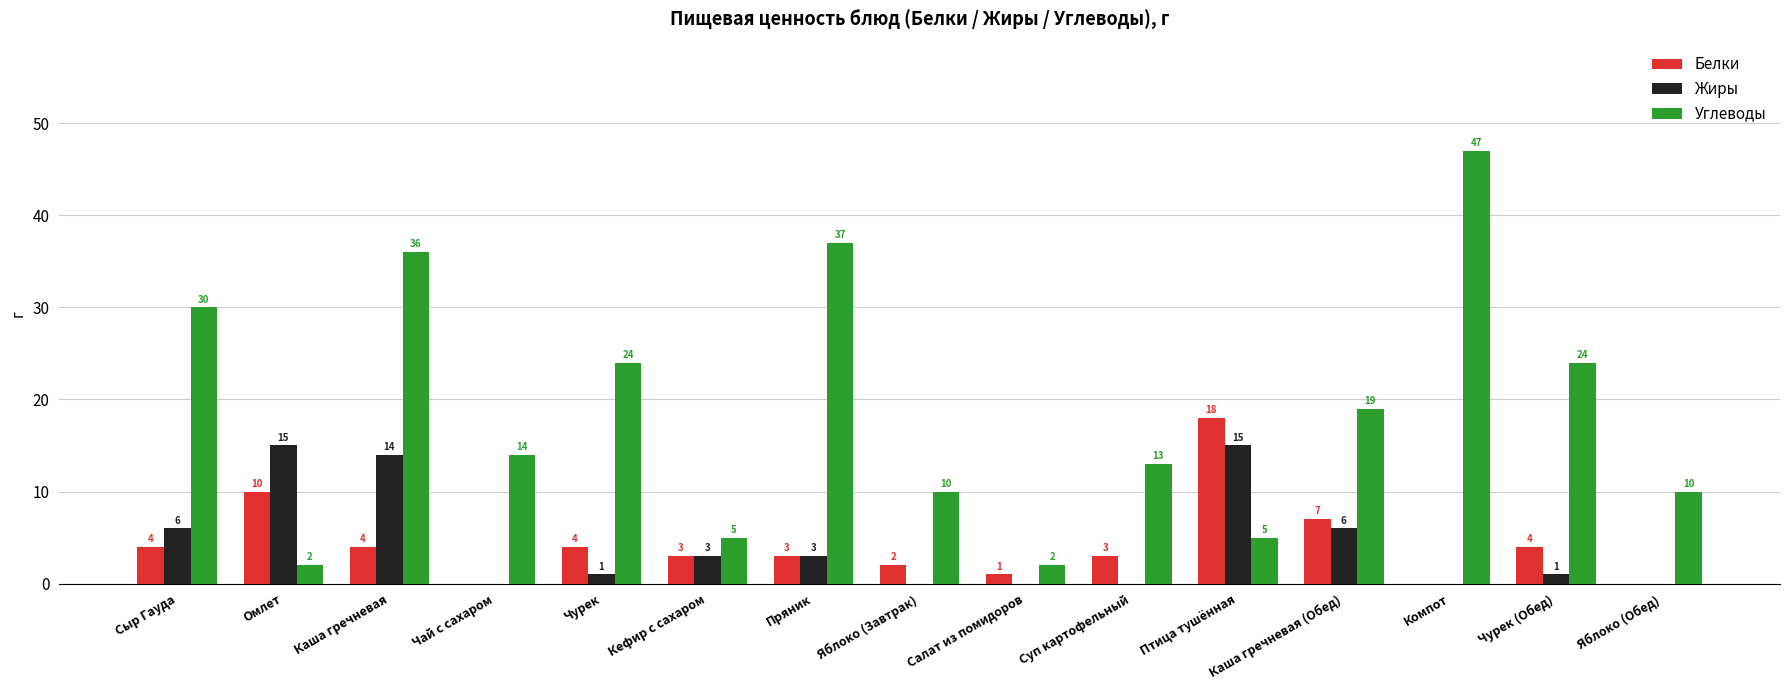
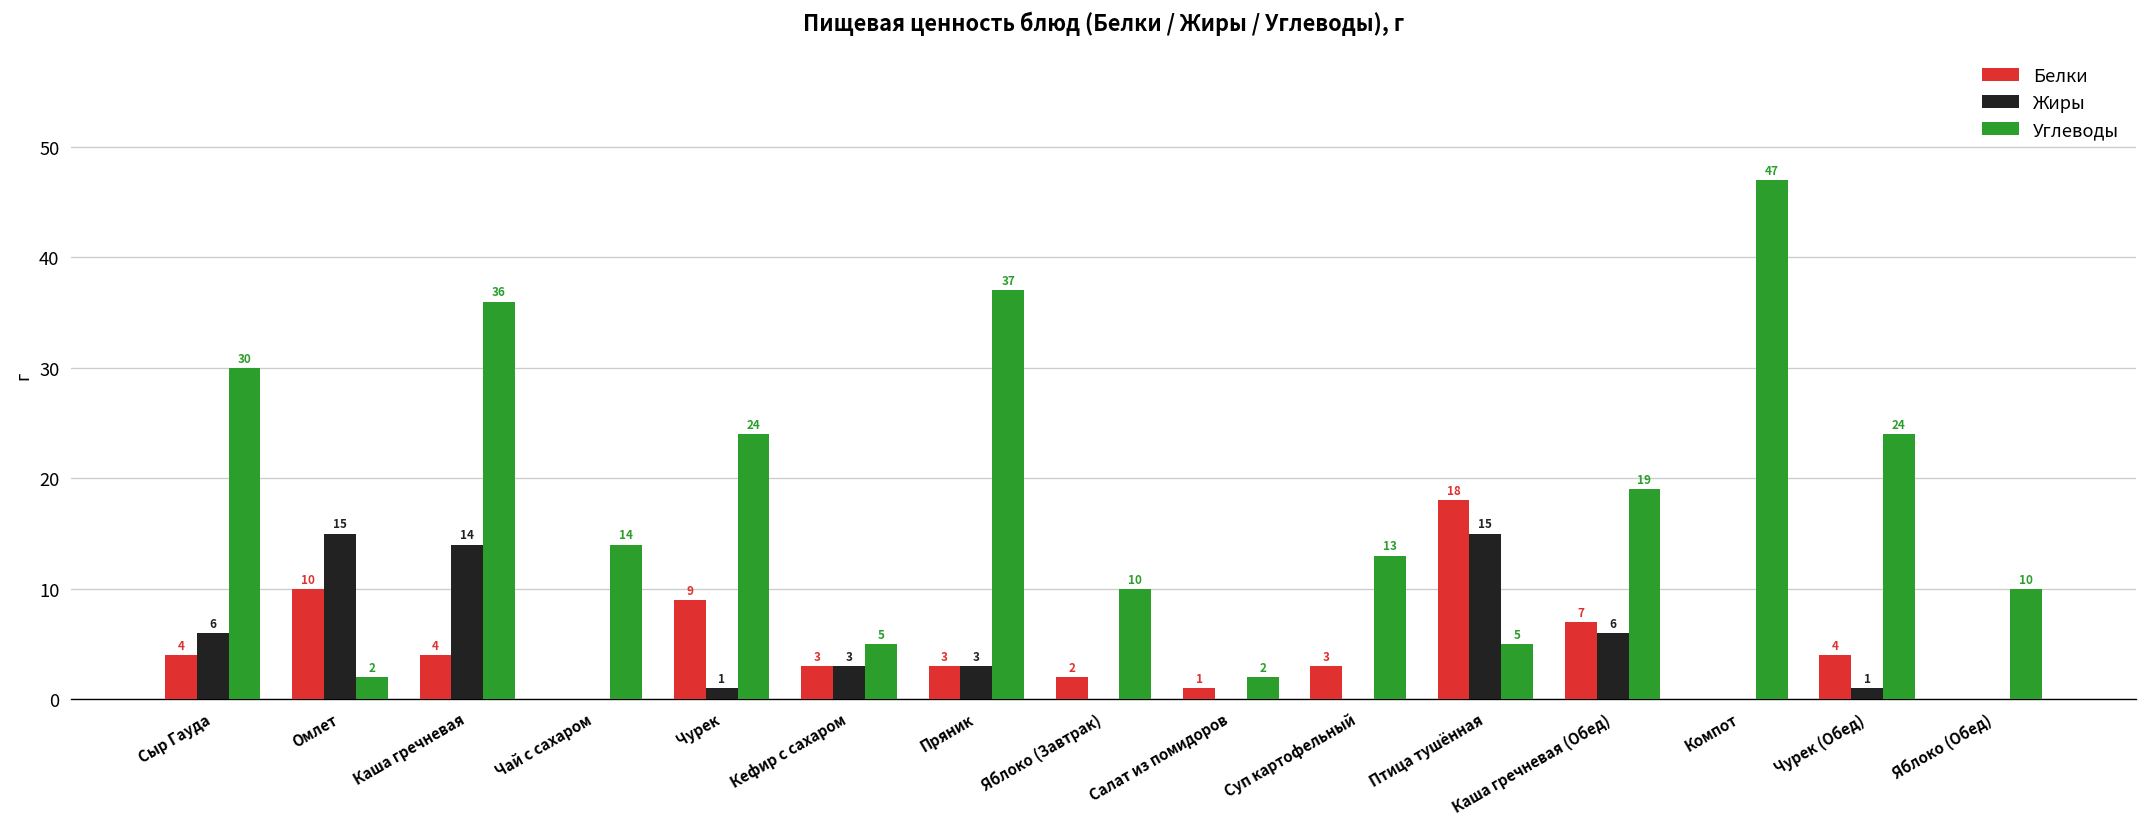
  {
    "Белки": {
      "Сыр Гауда": 4,
      "Омлет": 10,
      "Каша гречневая": 4,
-     "Чурек": 4,
+     "Чурек": 9,
      "Кефир с сахаром": 3,
      "Пряник": 3,
      "Яблоко (Завтрак)": 2,
      "Салат из помидоров": 1,
      "Суп картофельный": 3,
      "Птица тушённая": 18,
      "Каша гречневая (Обед)": 7,
      "Чурек (Обед)": 4
    },
    "Жиры": {
      "Сыр Гауда": 6,
      "Омлет": 15,
      "Каша гречневая": 14,
      "Чурек": 1,
      "Кефир с сахаром": 3,
      "Пряник": 3,
      "Птица тушённая": 15,
      "Каша гречневая (Обед)": 6,
      "Чурек (Обед)": 1
    },
    "Углеводы": {
      "Сыр Гауда": 30,
      "Омлет": 2,
      "Каша гречневая": 36,
      "Чай с сахаром": 14,
      "Чурек": 24,
      "Кефир с сахаром": 5,
      "Пряник": 37,
      "Яблоко (Завтрак)": 10,
      "Салат из помидоров": 2,
      "Суп картофельный": 13,
      "Птица тушённая": 5,
      "Каша гречневая (Обед)": 19,
      "Компот": 47,
      "Чурек (Обед)": 24,
      "Яблоко (Обед)": 10
    }
  }
